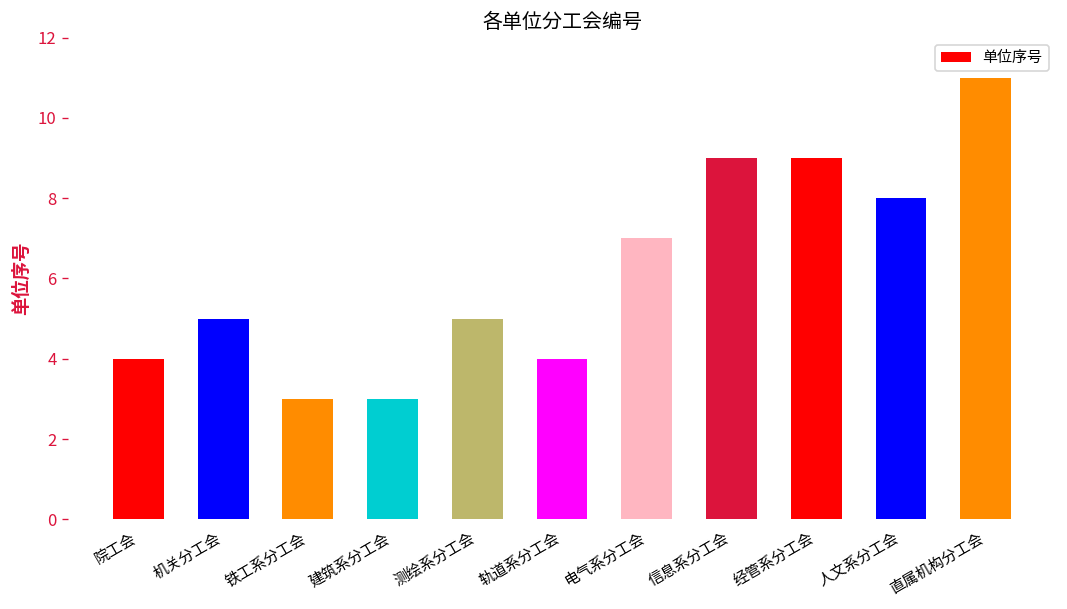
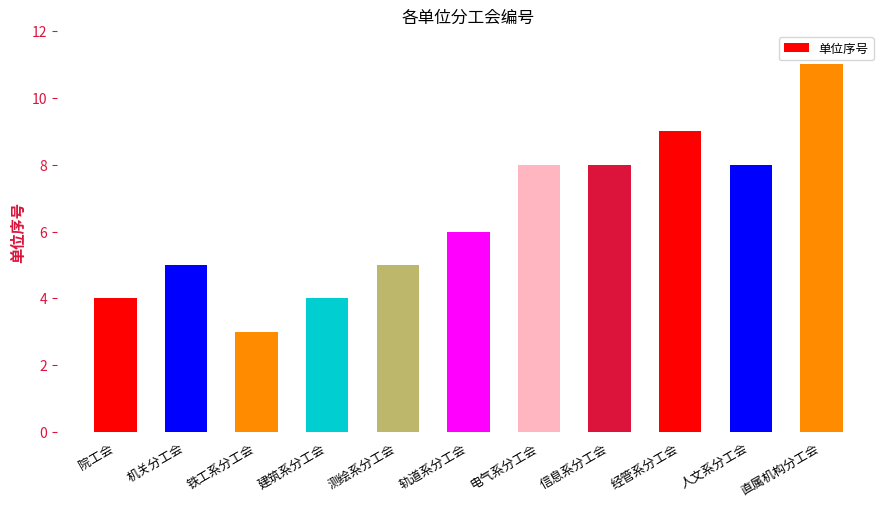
  {
    "院工会": 4,
    "机关分工会": 5,
    "铁工系分工会": 3,
-   "建筑系分工会": 3,
+   "建筑系分工会": 4,
    "测绘系分工会": 5,
-   "轨道系分工会": 4,
-   "电气系分工会": 7,
-   "信息系分工会": 9,
+   "轨道系分工会": 6,
+   "电气系分工会": 8,
+   "信息系分工会": 8,
    "经管系分工会": 9,
    "人文系分工会": 8,
    "直属机构分工会": 11
  }
